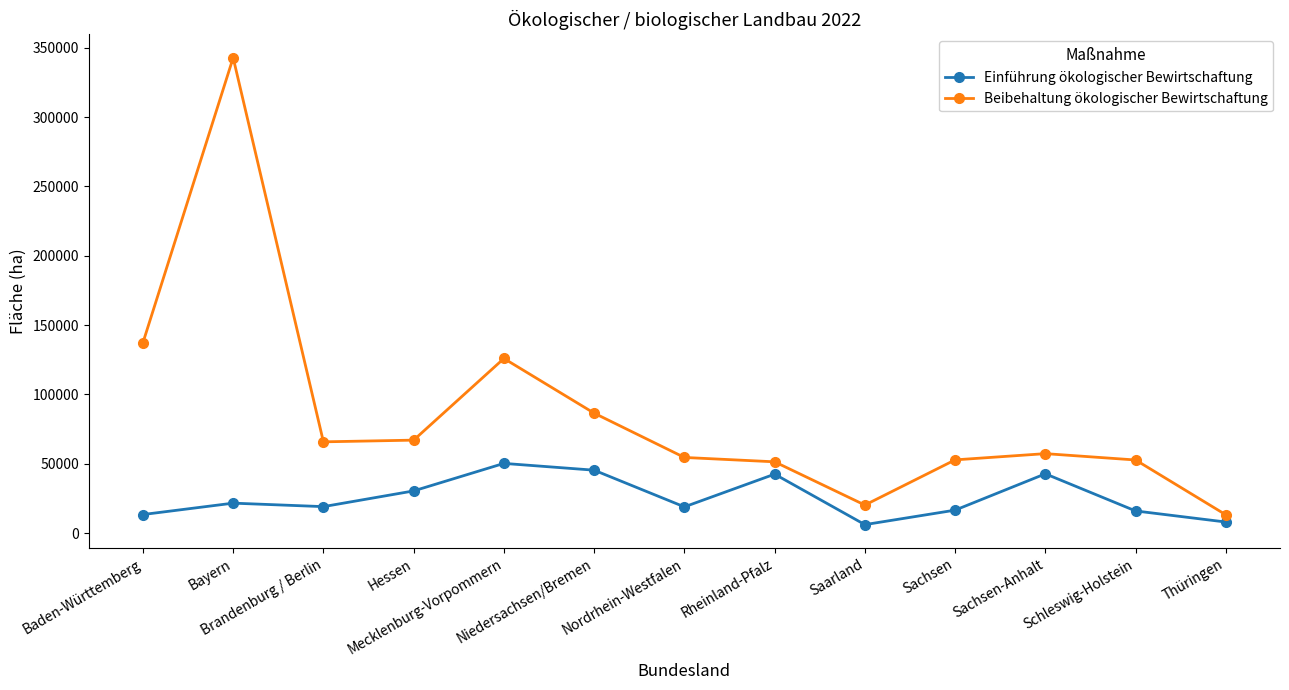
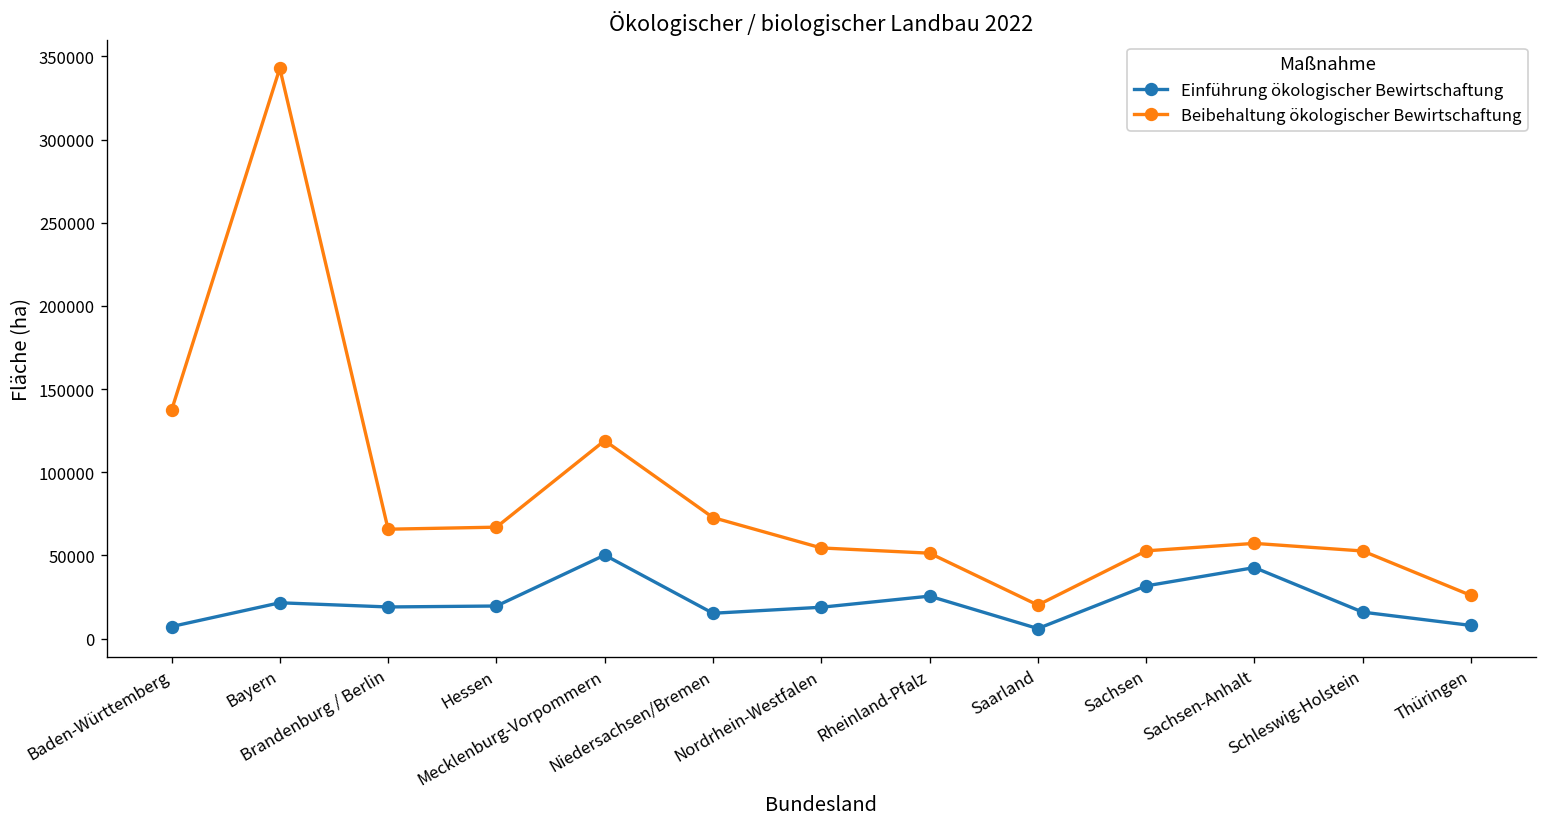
  {
    "Einführung ökologischer Bewirtschaftung": {
-     "Baden-Württemberg": 13000,
+     "Baden-Württemberg": 7000,
      "Bayern": 22000,
      "Brandenburg / Berlin": 19000,
-     "Hessen": 30000,
+     "Hessen": 20000,
      "Mecklenburg-Vorpommern": 50000,
-     "Niedersachsen/Bremen": 45000,
+     "Niedersachsen/Bremen": 15000,
      "Nordrhein-Westfalen": 19000,
-     "Rheinland-Pfalz": 42000,
+     "Rheinland-Pfalz": 26000,
      "Saarland": 6000,
-     "Sachsen": 17000,
+     "Sachsen": 32000,
      "Sachsen-Anhalt": 43000,
      "Schleswig-Holstein": 16000,
      "Thüringen": 8000
    },
    "Beibehaltung ökologischer Bewirtschaftung": {
      "Baden-Württemberg": 137000,
      "Bayern": 343000,
      "Brandenburg / Berlin": 66000,
      "Hessen": 67000,
-     "Mecklenburg-Vorpommern": 126000,
-     "Niedersachsen/Bremen": 86000,
+     "Mecklenburg-Vorpommern": 119000,
+     "Niedersachsen/Bremen": 73000,
      "Nordrhein-Westfalen": 55000,
      "Rheinland-Pfalz": 51000,
      "Saarland": 20000,
      "Sachsen": 53000,
      "Sachsen-Anhalt": 57000,
      "Schleswig-Holstein": 53000,
-     "Thüringen": 13000
+     "Thüringen": 26000
    }
  }
